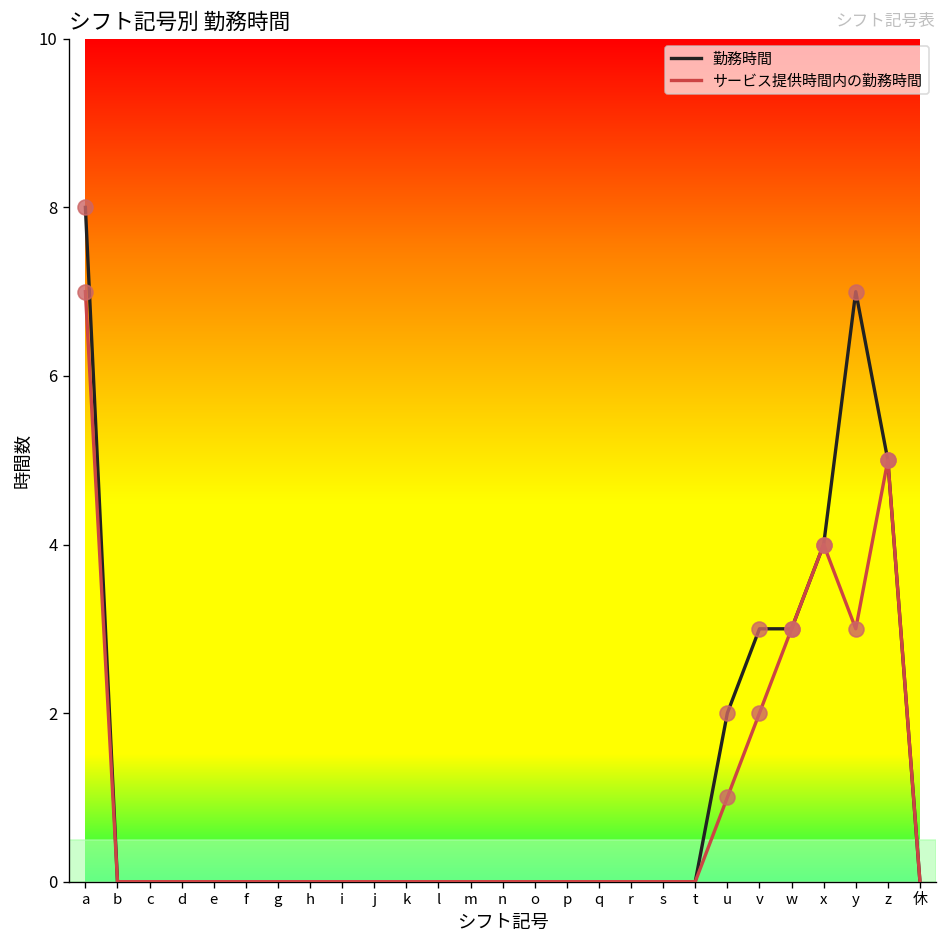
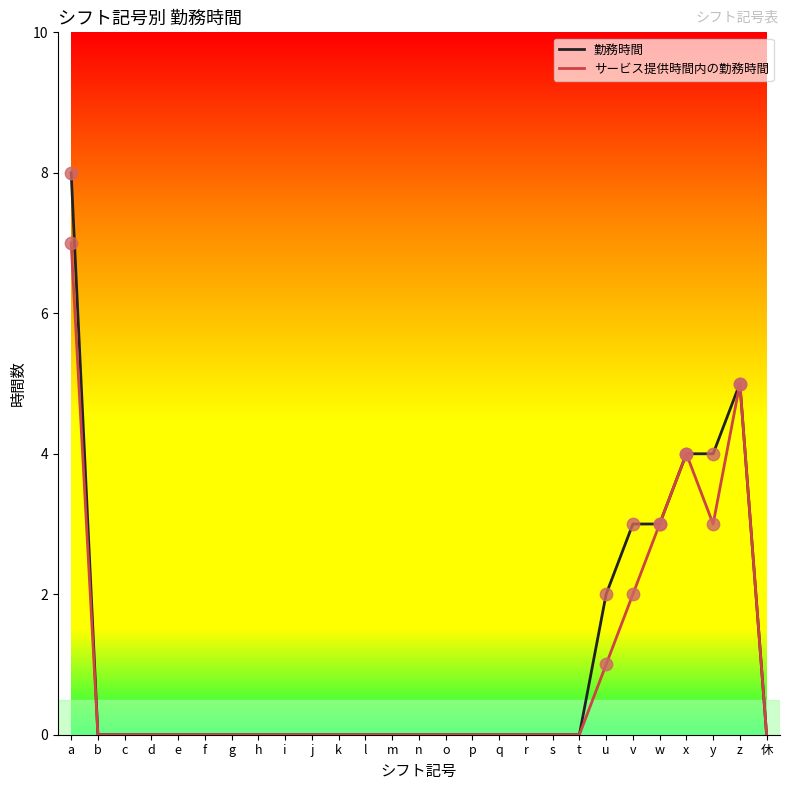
  {
    "勤務時間": {
-     "y": 7
+     "y": 4
    }
  }
